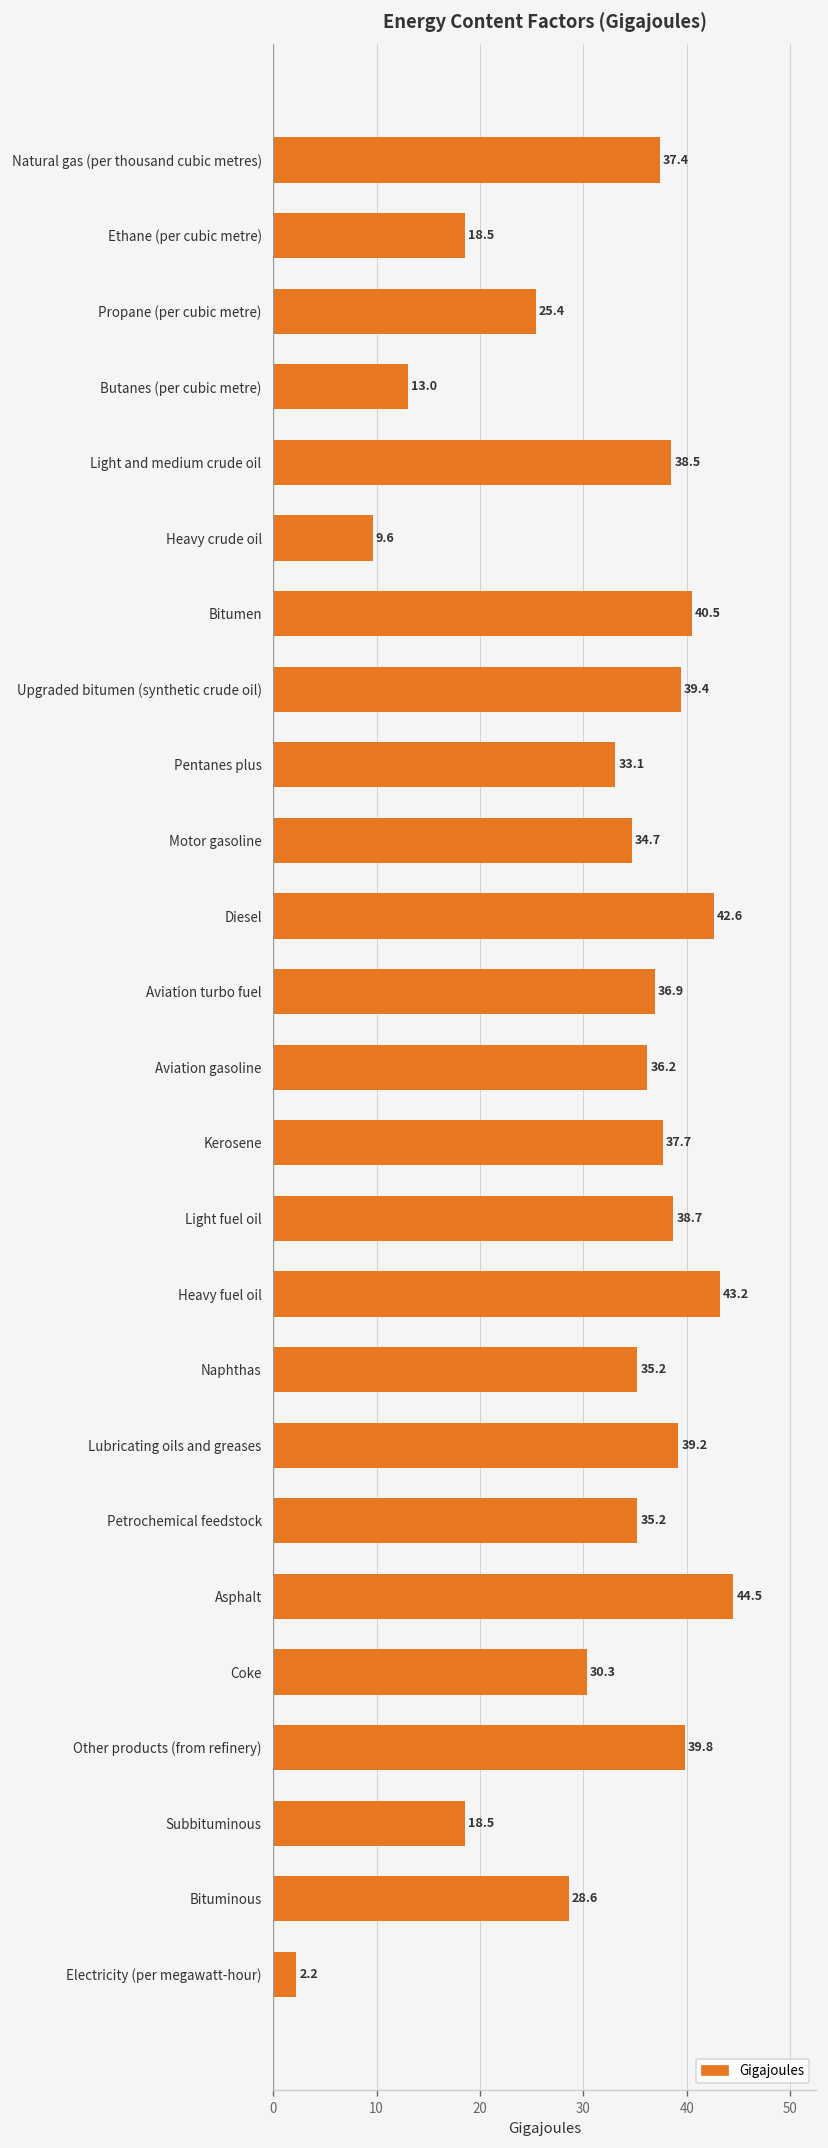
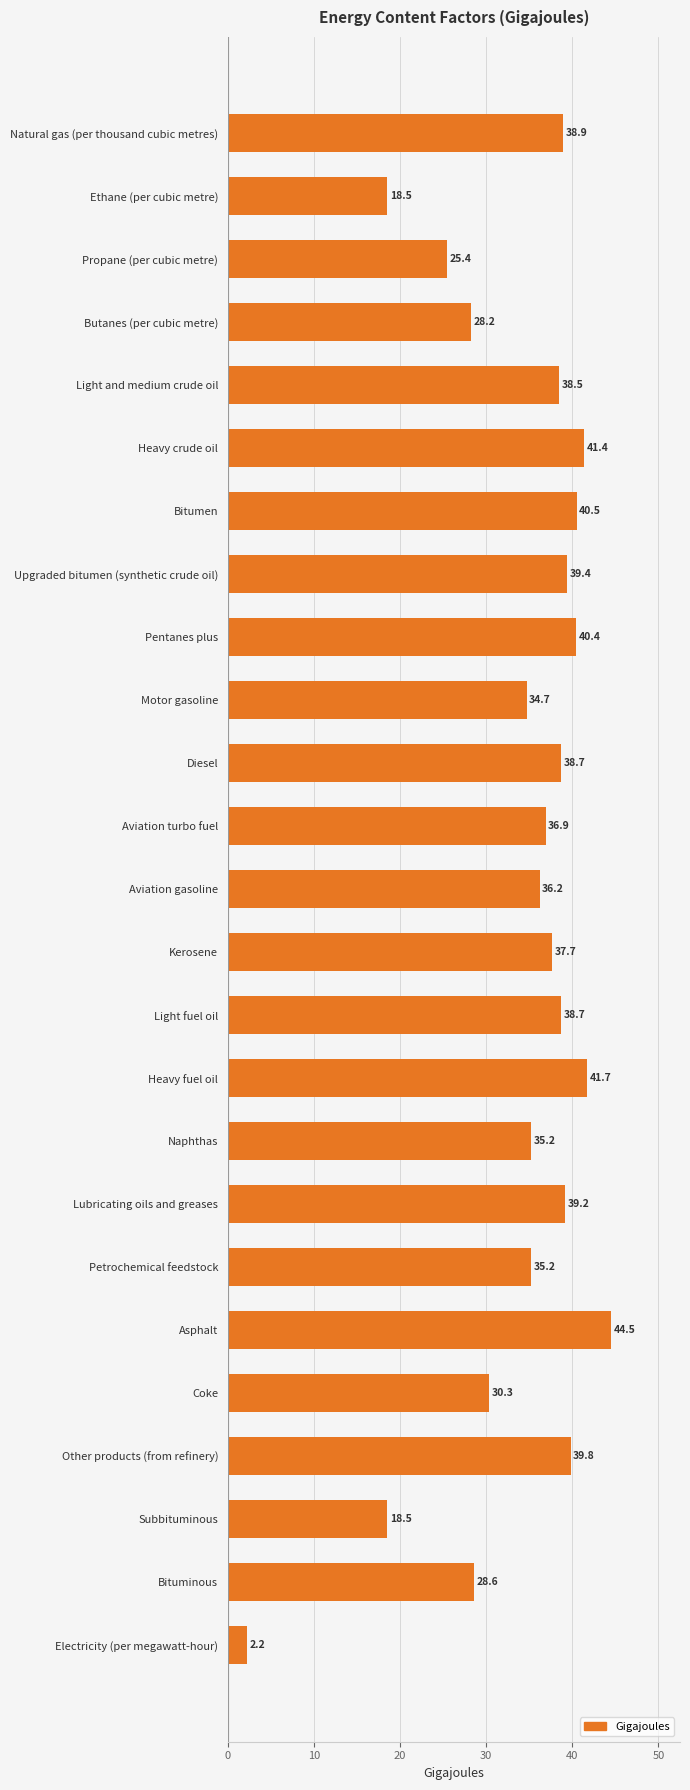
  {
-   "Natural gas (per thousand cubic metres)": 37.4,
+   "Natural gas (per thousand cubic metres)": 38.9,
    "Ethane (per cubic metre)": 18.5,
    "Propane (per cubic metre)": 25.4,
-   "Butanes (per cubic metre)": 13.0,
+   "Butanes (per cubic metre)": 28.2,
    "Light and medium crude oil": 38.5,
-   "Heavy crude oil": 9.6,
+   "Heavy crude oil": 41.4,
    "Bitumen": 40.5,
    "Upgraded bitumen (synthetic crude oil)": 39.4,
-   "Pentanes plus": 33.1,
+   "Pentanes plus": 40.4,
    "Motor gasoline": 34.7,
-   "Diesel": 42.6,
+   "Diesel": 38.7,
    "Aviation turbo fuel": 36.9,
    "Aviation gasoline": 36.2,
    "Kerosene": 37.7,
    "Light fuel oil": 38.7,
-   "Heavy fuel oil": 43.2,
+   "Heavy fuel oil": 41.7,
    "Naphthas": 35.2,
    "Lubricating oils and greases": 39.2,
    "Petrochemical feedstock": 35.2,
    "Asphalt": 44.5,
    "Coke": 30.3,
    "Other products (from refinery)": 39.8,
    "Subbituminous": 18.5,
    "Bituminous": 28.6,
    "Electricity (per megawatt-hour)": 2.2
  }
